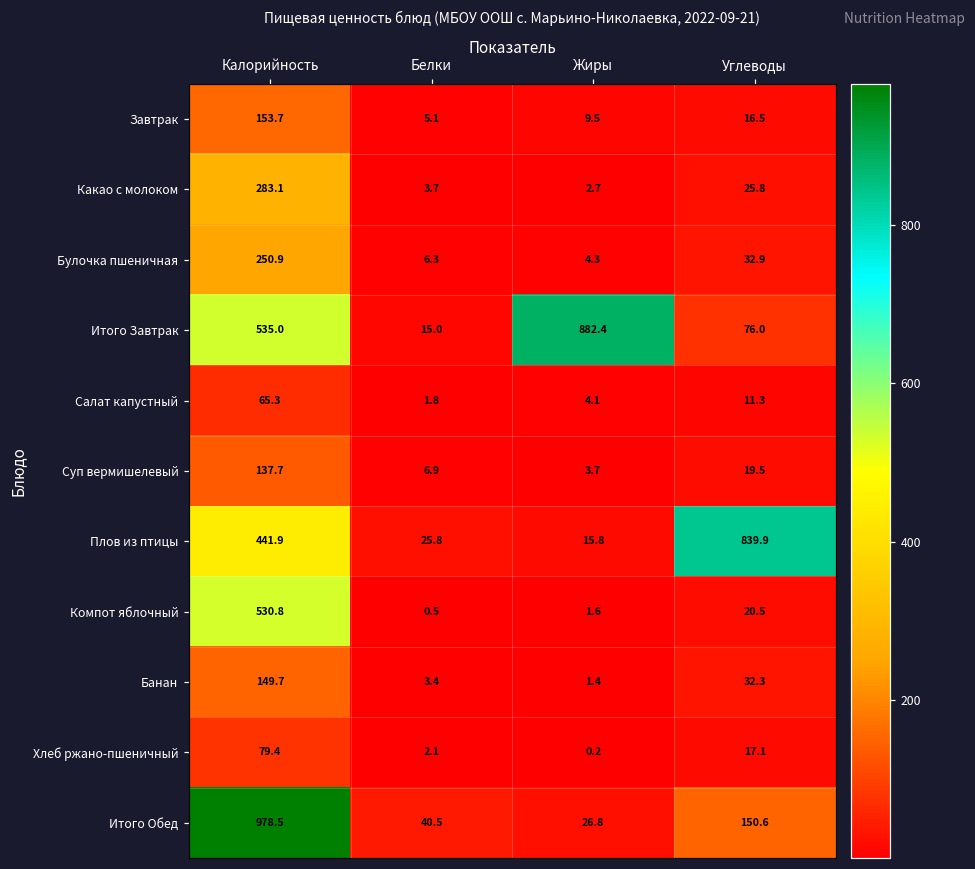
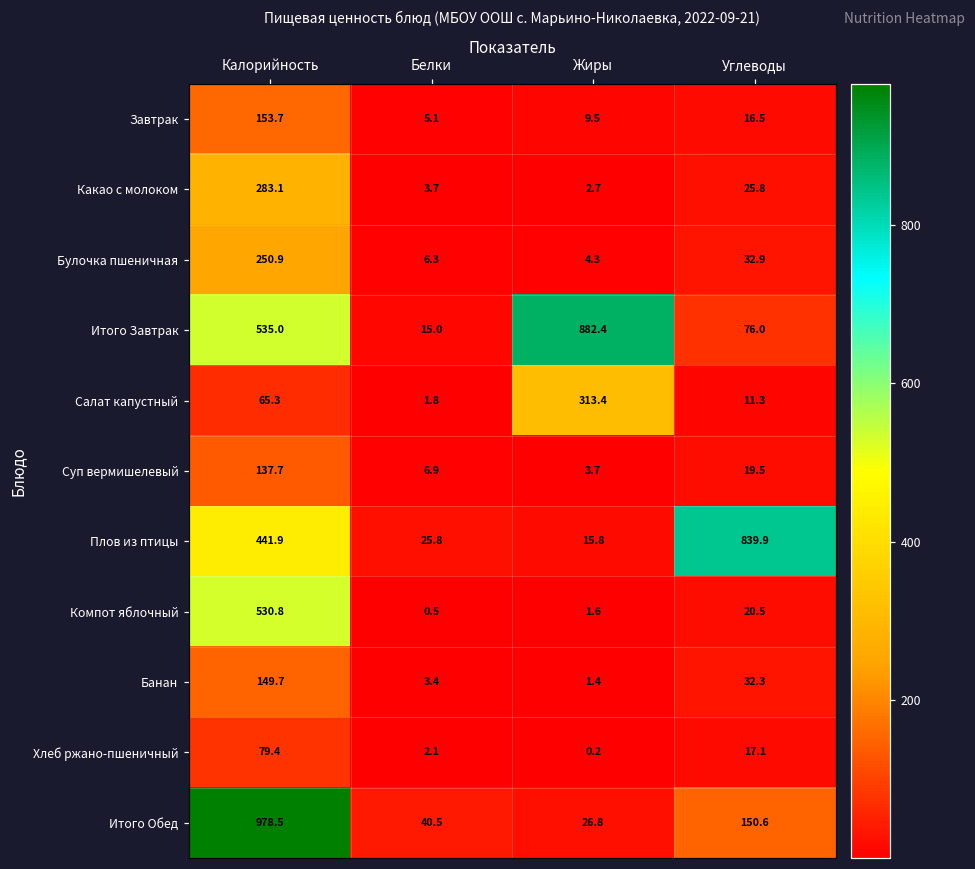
  {
    "Завтрак": {
      "Калорийность": 153.7,
      "Белки": 5.1,
      "Жиры": 9.5,
      "Углеводы": 16.5
    },
    "Какао с молоком": {
      "Калорийность": 283.1,
      "Белки": 3.7,
      "Жиры": 2.7,
      "Углеводы": 25.8
    },
    "Булочка пшеничная": {
      "Калорийность": 250.9,
      "Белки": 6.3,
      "Жиры": 4.3,
      "Углеводы": 32.9
    },
    "Итого Завтрак": {
      "Калорийность": 535.0,
      "Белки": 15.0,
      "Жиры": 882.4,
      "Углеводы": 76.0
    },
    "Салат капустный": {
      "Калорийность": 65.3,
      "Белки": 1.8,
-     "Жиры": 4.1,
+     "Жиры": 313.4,
      "Углеводы": 11.3
    },
    "Суп вермишелевый": {
      "Калорийность": 137.7,
      "Белки": 6.9,
      "Жиры": 3.7,
      "Углеводы": 19.5
    },
    "Плов из птицы": {
      "Калорийность": 441.9,
      "Белки": 25.8,
      "Жиры": 15.8,
      "Углеводы": 839.9
    },
    "Компот яблочный": {
      "Калорийность": 530.8,
      "Белки": 0.5,
      "Жиры": 1.6,
      "Углеводы": 20.5
    },
    "Банан": {
      "Калорийность": 149.7,
      "Белки": 3.4,
      "Жиры": 1.4,
      "Углеводы": 32.3
    },
    "Хлеб ржано-пшеничный": {
      "Калорийность": 79.4,
      "Белки": 2.1,
      "Жиры": 0.2,
      "Углеводы": 17.1
    },
    "Итого Обед": {
      "Калорийность": 978.5,
      "Белки": 40.5,
      "Жиры": 26.8,
      "Углеводы": 150.6
    }
  }
